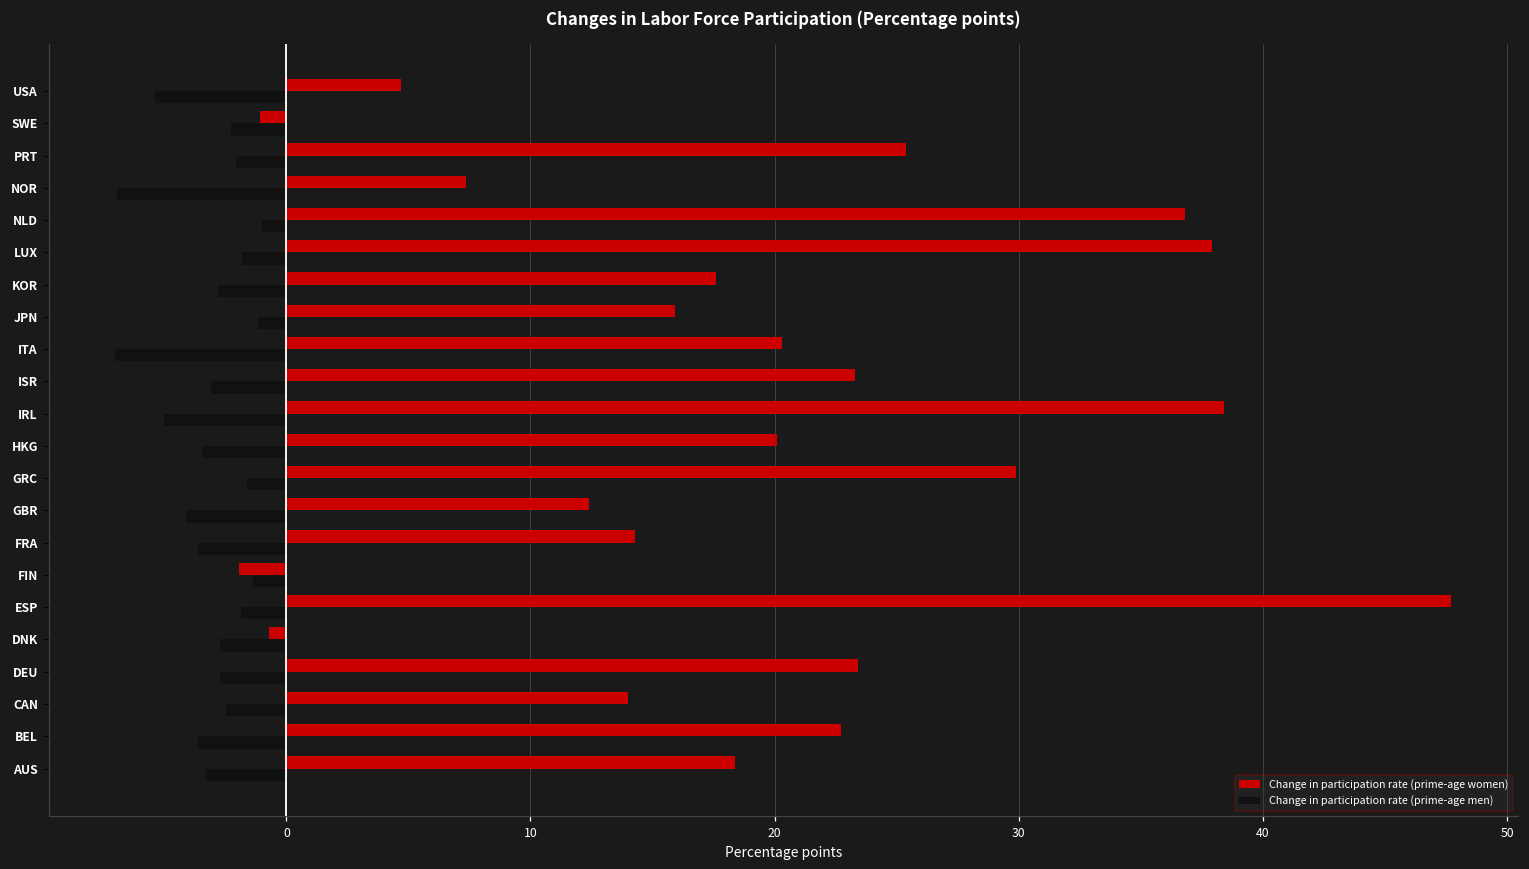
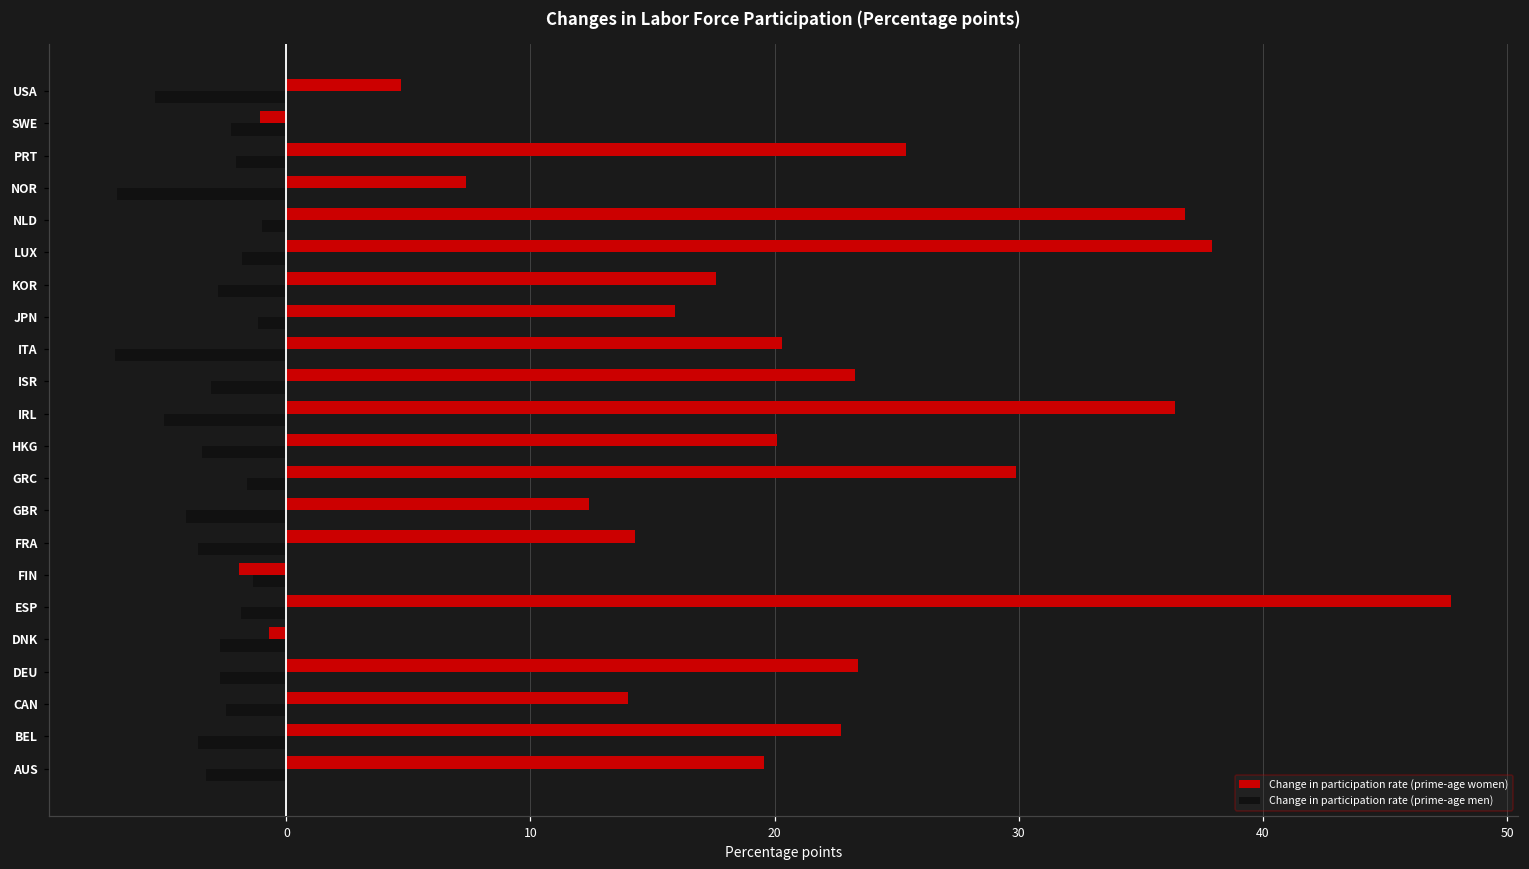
  {
    "Change in participation rate (prime-age women)": {
      "USA": 4.7,
      "SWE": -1.1,
      "PRT": 25.4,
      "NOR": 7.4,
      "NLD": 36.8,
      "LUX": 37.9,
      "KOR": 17.6,
      "JPN": 15.9,
      "ITA": 20.3,
      "ISR": 23.3,
-     "IRL": 38.4,
+     "IRL": 36.4,
      "HKG": 20.1,
      "GRC": 29.9,
      "GBR": 12.4,
      "FRA": 14.3,
      "FIN": -2.0,
      "ESP": 47.7,
      "DNK": -0.7,
      "DEU": 23.4,
      "CAN": 14.0,
      "BEL": 22.7,
-     "AUS": 18.4
+     "AUS": 19.6
    },
    "Change in participation rate (prime-age men)": {
      "USA": -5.4,
      "SWE": -2.3,
      "PRT": -2.1,
      "NOR": -7.0,
      "NLD": -1.0,
      "LUX": -1.8,
      "KOR": -2.8,
      "JPN": -1.2,
      "ITA": -7.0,
      "ISR": -3.1,
      "IRL": -5.0,
      "HKG": -3.5,
      "GRC": -1.6,
      "GBR": -4.1,
      "FRA": -3.6,
      "FIN": -1.4,
      "ESP": -1.9,
      "DNK": -2.7,
      "DEU": -2.7,
      "CAN": -2.5,
      "BEL": -3.6,
      "AUS": -3.3
    }
  }
